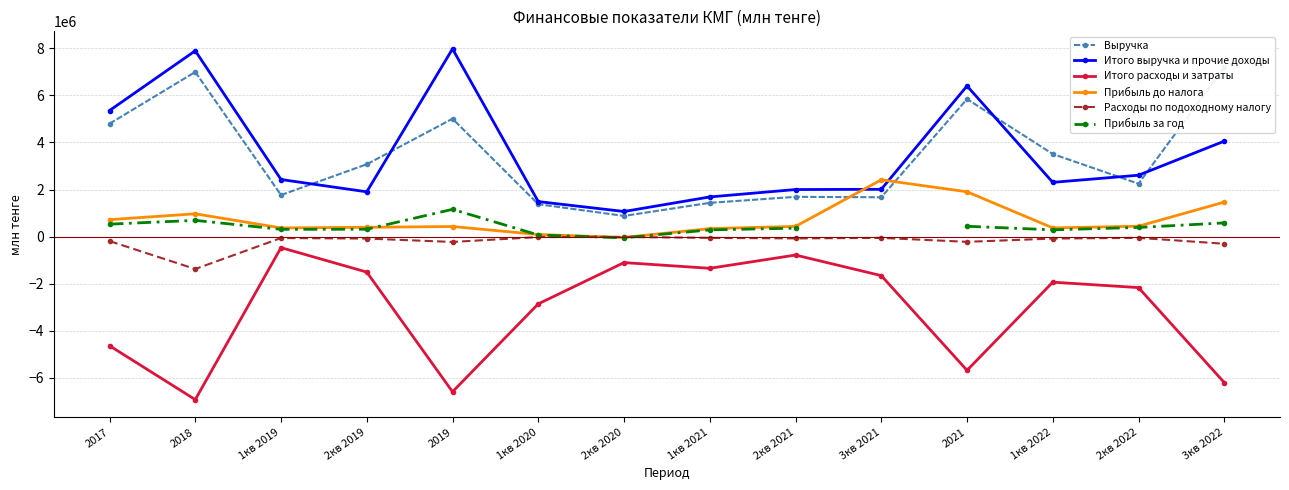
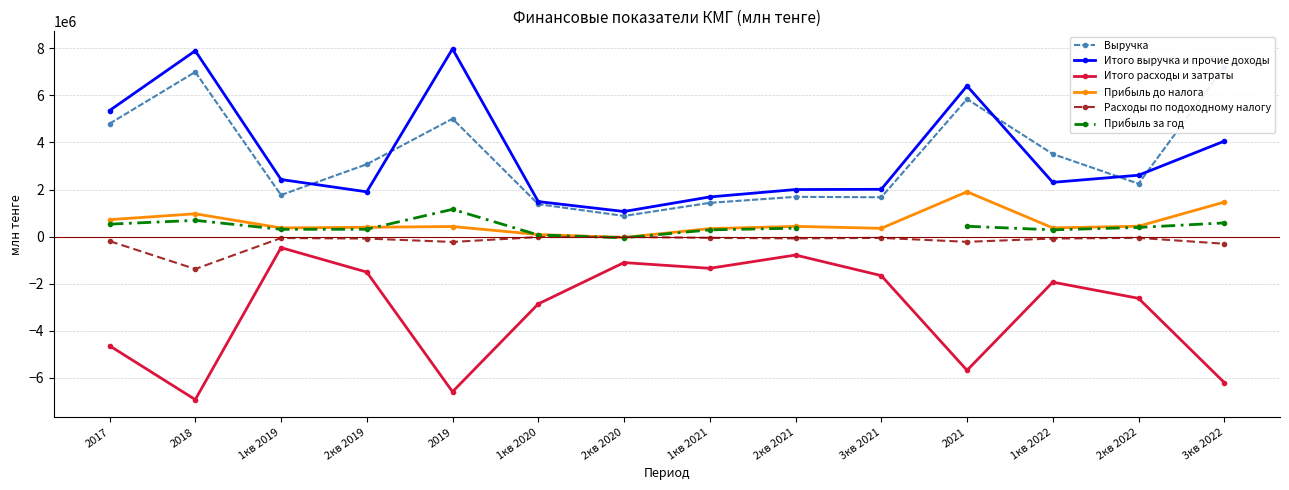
  {
    "Выручка": {
      "2017": 4800000,
      "2018": 7000000,
      "1кв 2019": 1800000,
      "2кв 2019": 3100000,
      "2019": 5000000,
      "1кв 2020": 1400000,
      "2кв 2020": 900000,
      "1кв 2021": 1400000,
      "2кв 2021": 1700000,
      "3кв 2021": 1700000,
      "2021": 5800000,
      "1кв 2022": 3500000,
      "2кв 2022": 2200000
    },
    "Итого выручка и прочие доходы": {
      "2017": 5400000,
      "2018": 7900000,
      "1кв 2019": 2400000,
      "2кв 2019": 1900000,
      "2019": 8000000,
      "1кв 2020": 1500000,
      "2кв 2020": 1100000,
      "1кв 2021": 1700000,
      "2кв 2021": 2000000,
      "3кв 2021": 2000000,
      "2021": 6400000,
      "1кв 2022": 2300000,
      "2кв 2022": 2600000,
      "3кв 2022": 4100000
    },
    "Итого расходы и затраты": {
      "2017": -4600000,
      "2018": -6900000,
      "1кв 2019": -500000,
      "2кв 2019": -1500000,
      "2019": -6600000,
      "1кв 2020": -2900000,
      "2кв 2020": -1100000,
      "1кв 2021": -1300000,
      "2кв 2021": -800000,
      "3кв 2021": -1700000,
      "2021": -5700000,
      "1кв 2022": -1900000,
-     "2кв 2022": -2200000,
+     "2кв 2022": -2600000,
      "3кв 2022": -6200000
    },
    "Прибыль до налога": {
      "2017": 700000,
      "2018": 1000000,
      "2019": 400000,
-     "3кв 2021": 2400000,
+     "3кв 2021": 400000,
      "2021": 1900000,
      "3кв 2022": 1500000
    },
    "Расходы по подоходному налогу": {
      "2017": -200000,
      "2018": -1400000,
      "1кв 2019": -100000,
      "2кв 2019": -100000,
      "2019": -200000,
      "1кв 2021": -100000,
      "2кв 2021": -100000,
      "3кв 2021": -100000,
      "2021": -200000,
      "1кв 2022": -100000,
      "2кв 2022": -100000,
      "3кв 2022": -300000
    },
    "Прибыль за год": {
      "2017": 500000,
      "2018": 700000,
      "2019": 1200000,
      "2021": 400000,
      "3кв 2022": 600000
    }
  }
